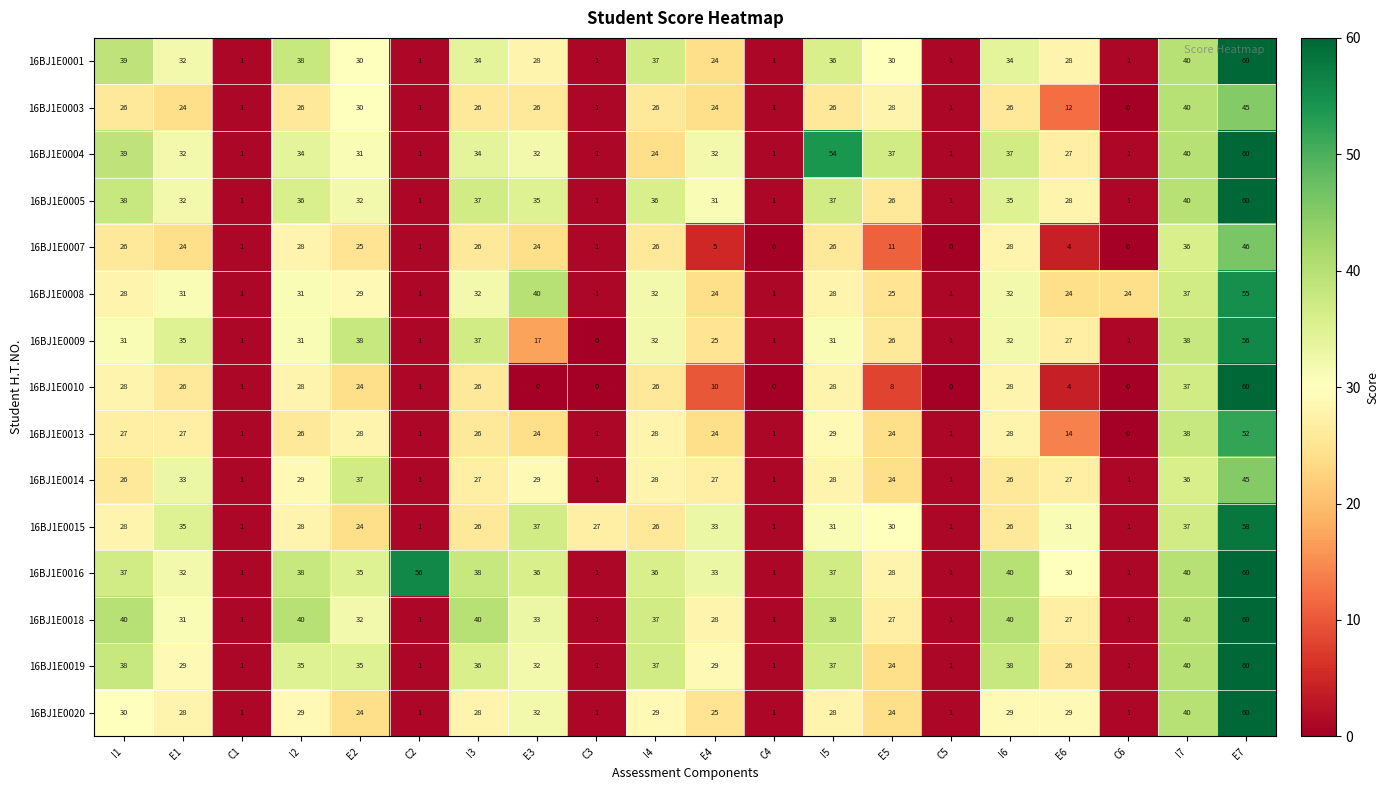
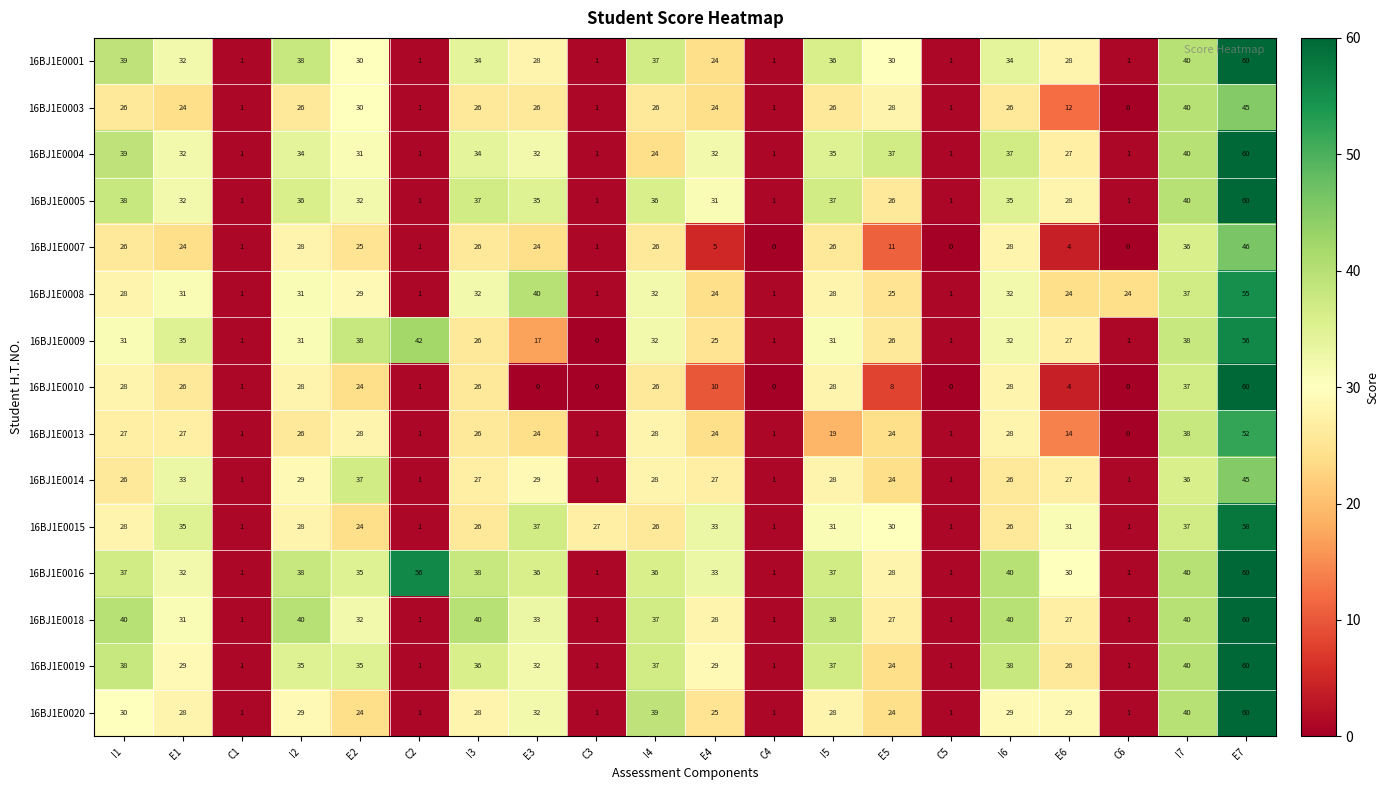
  {
    "16BJ1E0004": {
      "I1": 39,
      "E1": 32,
      "C1": 1,
      "I2": 34,
      "E2": 31,
      "C2": 1,
      "I3": 34,
      "E3": 32,
      "C3": 1,
      "I4": 24,
      "E4": 32,
      "C4": 1,
-     "I5": 54,
+     "I5": 35,
      "E5": 37,
      "C5": 1,
      "I6": 37,
      "E6": 27,
      "C6": 1,
      "I7": 40,
      "E7": 60
    },
    "16BJ1E0009": {
      "I1": 31,
      "E1": 35,
      "C1": 1,
      "I2": 31,
      "E2": 38,
-     "C2": 1,
-     "I3": 37,
+     "C2": 42,
+     "I3": 26,
      "E3": 17,
      "C3": 0,
      "I4": 32,
      "E4": 25,
      "C4": 1,
      "I5": 31,
      "E5": 26,
      "C5": 1,
      "I6": 32,
      "E6": 27,
      "C6": 1,
      "I7": 38,
      "E7": 56
    },
    "16BJ1E0013": {
      "I1": 27,
      "E1": 27,
      "C1": 1,
      "I2": 26,
      "E2": 28,
      "C2": 1,
      "I3": 26,
      "E3": 24,
      "C3": 1,
      "I4": 28,
      "E4": 24,
      "C4": 1,
-     "I5": 29,
+     "I5": 19,
      "E5": 24,
      "C5": 1,
      "I6": 28,
      "E6": 14,
      "C6": 0,
      "I7": 38,
      "E7": 52
    },
    "16BJ1E0020": {
      "I1": 30,
      "E1": 28,
      "C1": 1,
      "I2": 29,
      "E2": 24,
      "C2": 1,
      "I3": 28,
      "E3": 32,
      "C3": 1,
-     "I4": 29,
+     "I4": 39,
      "E4": 25,
      "C4": 1,
      "I5": 28,
      "E5": 24,
      "C5": 1,
      "I6": 29,
      "E6": 29,
      "C6": 1,
      "I7": 40,
      "E7": 60
    }
  }
